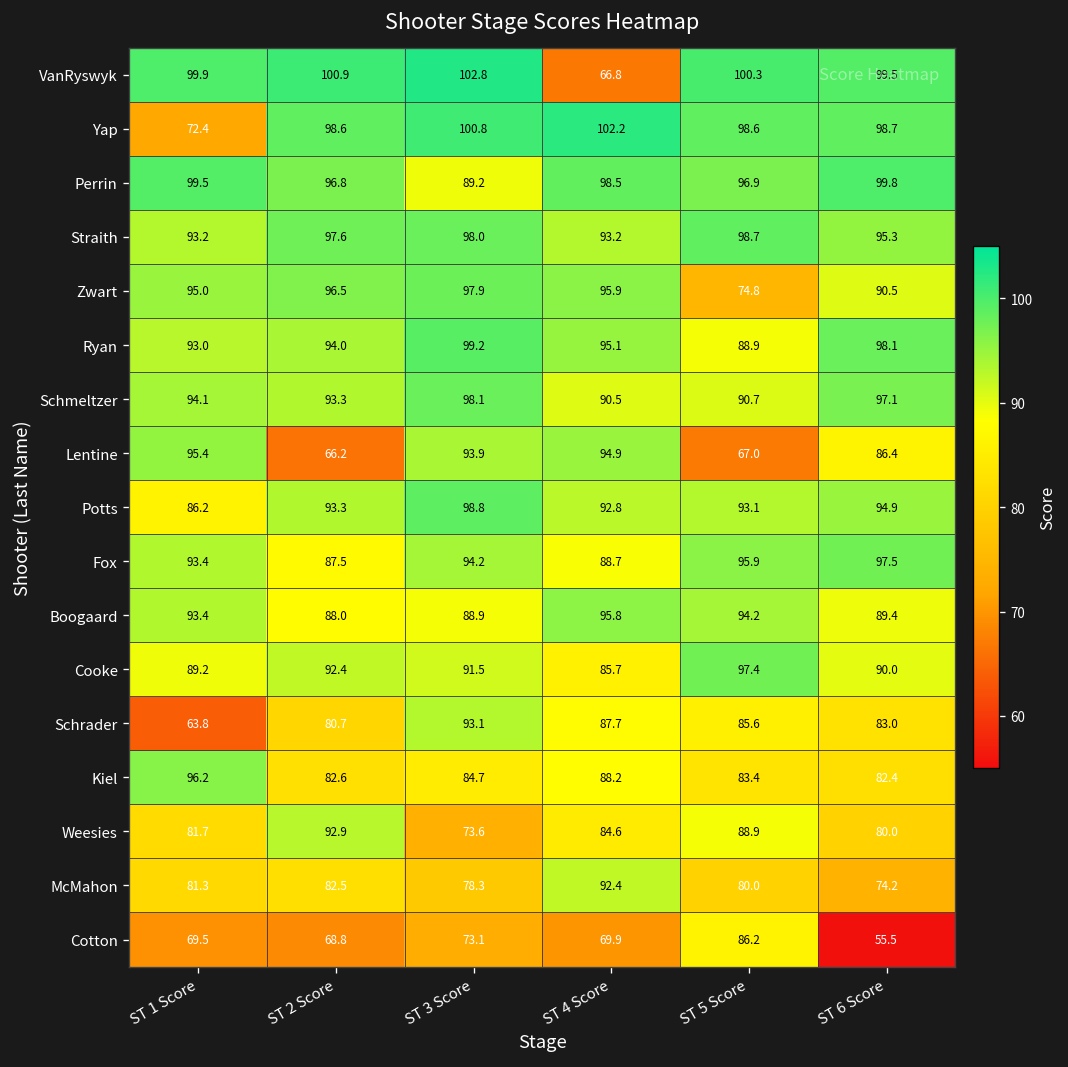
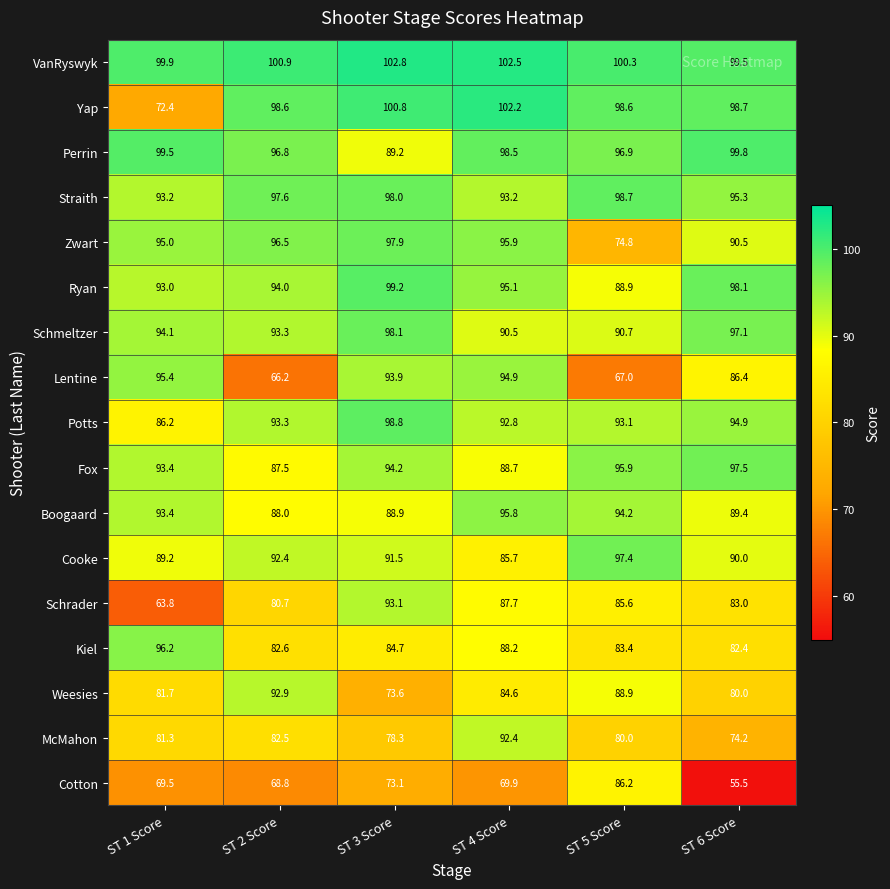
  {
    "VanRyswyk": {
      "ST 1 Score": 99.9,
      "ST 2 Score": 100.9,
      "ST 3 Score": 102.8,
-     "ST 4 Score": 66.8,
+     "ST 4 Score": 102.5,
      "ST 5 Score": 100.3
    },
    "Yap": {
      "ST 1 Score": 72.4,
      "ST 2 Score": 98.6,
      "ST 3 Score": 100.8,
      "ST 4 Score": 102.2,
      "ST 5 Score": 98.6,
      "ST 6 Score": 98.7
    },
    "Perrin": {
      "ST 1 Score": 99.5,
      "ST 2 Score": 96.8,
      "ST 3 Score": 89.2,
      "ST 4 Score": 98.5,
      "ST 5 Score": 96.9,
      "ST 6 Score": 99.8
    },
    "Straith": {
      "ST 1 Score": 93.2,
      "ST 2 Score": 97.6,
      "ST 3 Score": 98.0,
      "ST 4 Score": 93.2,
      "ST 5 Score": 98.7,
      "ST 6 Score": 95.3
    },
    "Zwart": {
      "ST 1 Score": 95.0,
      "ST 2 Score": 96.5,
      "ST 3 Score": 97.9,
      "ST 4 Score": 95.9,
      "ST 5 Score": 74.8,
      "ST 6 Score": 90.5
    },
    "Ryan": {
      "ST 1 Score": 93.0,
      "ST 2 Score": 94.0,
      "ST 3 Score": 99.2,
      "ST 4 Score": 95.1,
      "ST 5 Score": 88.9,
      "ST 6 Score": 98.1
    },
    "Schmeltzer": {
      "ST 1 Score": 94.1,
      "ST 2 Score": 93.3,
      "ST 3 Score": 98.1,
      "ST 4 Score": 90.5,
      "ST 5 Score": 90.7,
      "ST 6 Score": 97.1
    },
    "Lentine": {
      "ST 1 Score": 95.4,
      "ST 2 Score": 66.2,
      "ST 3 Score": 93.9,
      "ST 4 Score": 94.9,
      "ST 5 Score": 67.0,
      "ST 6 Score": 86.4
    },
    "Potts": {
      "ST 1 Score": 86.2,
      "ST 2 Score": 93.3,
      "ST 3 Score": 98.8,
      "ST 4 Score": 92.8,
      "ST 5 Score": 93.1,
      "ST 6 Score": 94.9
    },
    "Fox": {
      "ST 1 Score": 93.4,
      "ST 2 Score": 87.5,
      "ST 3 Score": 94.2,
      "ST 4 Score": 88.7,
      "ST 5 Score": 95.9,
      "ST 6 Score": 97.5
    },
    "Boogaard": {
      "ST 1 Score": 93.4,
      "ST 2 Score": 88.0,
      "ST 3 Score": 88.9,
      "ST 4 Score": 95.8,
      "ST 5 Score": 94.2,
      "ST 6 Score": 89.4
    },
    "Cooke": {
      "ST 1 Score": 89.2,
      "ST 2 Score": 92.4,
      "ST 3 Score": 91.5,
      "ST 4 Score": 85.7,
      "ST 5 Score": 97.4,
      "ST 6 Score": 90.0
    },
    "Schrader": {
      "ST 1 Score": 63.8,
      "ST 2 Score": 80.7,
      "ST 3 Score": 93.1,
      "ST 4 Score": 87.7,
      "ST 5 Score": 85.6,
      "ST 6 Score": 83.0
    },
    "Kiel": {
      "ST 1 Score": 96.2,
      "ST 2 Score": 82.6,
      "ST 3 Score": 84.7,
      "ST 4 Score": 88.2,
      "ST 5 Score": 83.4,
      "ST 6 Score": 82.4
    },
    "Weesies": {
      "ST 1 Score": 81.7,
      "ST 2 Score": 92.9,
      "ST 3 Score": 73.6,
      "ST 4 Score": 84.6,
      "ST 5 Score": 88.9,
      "ST 6 Score": 80.0
    },
    "McMahon": {
      "ST 1 Score": 81.3,
      "ST 2 Score": 82.5,
      "ST 3 Score": 78.3,
      "ST 4 Score": 92.4,
      "ST 5 Score": 80.0,
      "ST 6 Score": 74.2
    },
    "Cotton": {
      "ST 1 Score": 69.5,
      "ST 2 Score": 68.8,
      "ST 3 Score": 73.1,
      "ST 4 Score": 69.9,
      "ST 5 Score": 86.2,
      "ST 6 Score": 55.5
    }
  }
